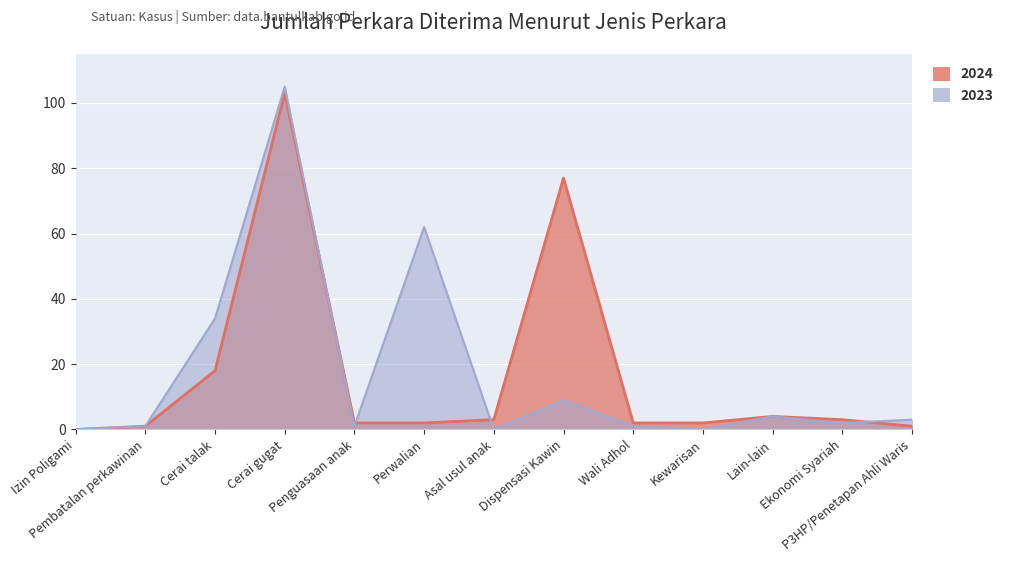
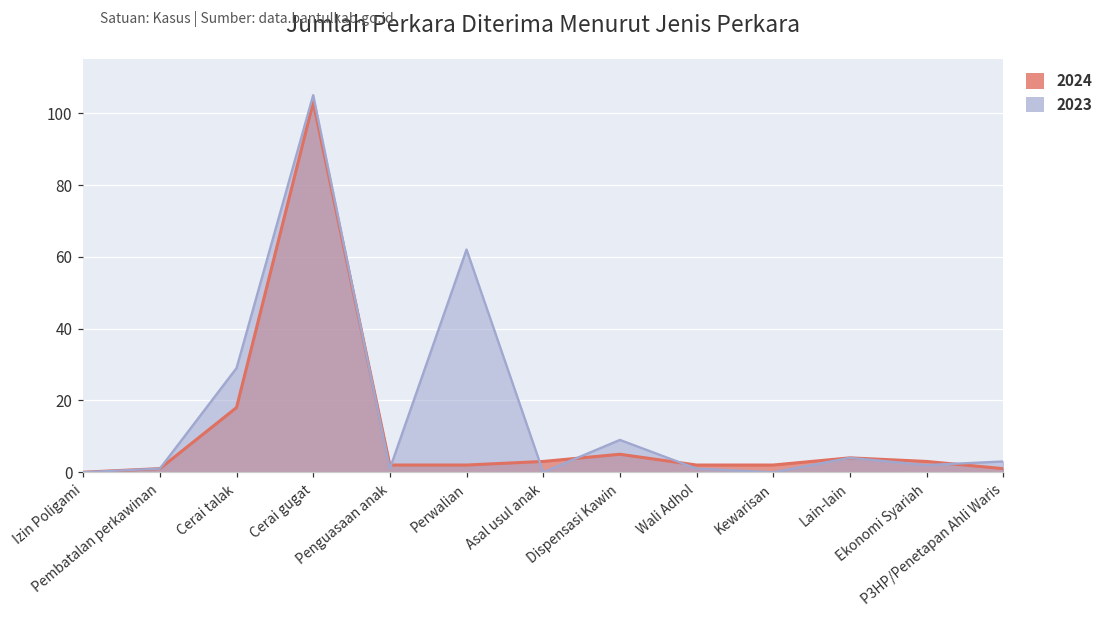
  {
    "2024": {
      "Cerai talak": 18,
      "Cerai gugat": 103,
      "Penguasaan anak": 2,
      "Perwalian": 2,
      "Asal usul anak": 3,
-     "Dispensasi Kawin": 77,
+     "Dispensasi Kawin": 5,
      "Wali Adhol": 2,
      "Kewarisan": 2,
      "Ekonomi Syariah": 3,
      "P3HP/Penetapan Ahli Waris": 1
    },
    "2023": {
-     "Cerai talak": 34,
+     "Cerai talak": 29,
      "Cerai gugat": 105,
      "Penguasaan anak": 1,
      "Perwalian": 62,
      "Asal usul anak": 0,
      "Dispensasi Kawin": 9,
      "Wali Adhol": 1,
      "Kewarisan": 0,
      "Ekonomi Syariah": 2,
      "P3HP/Penetapan Ahli Waris": 3
    }
  }
